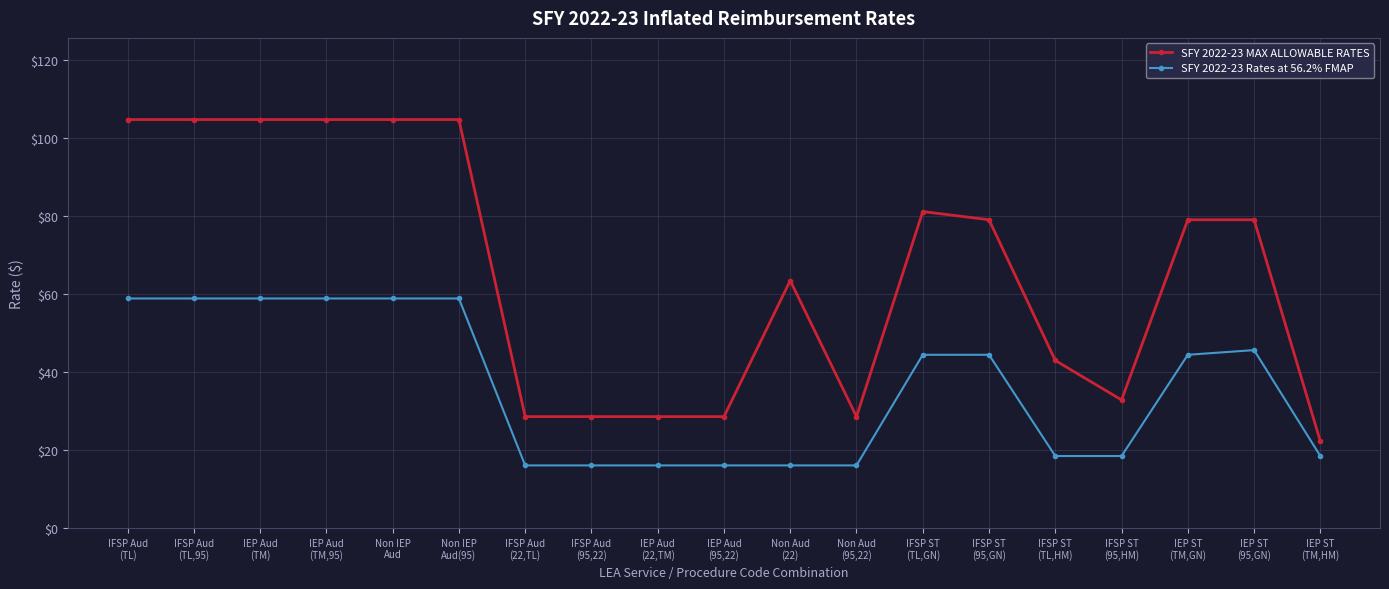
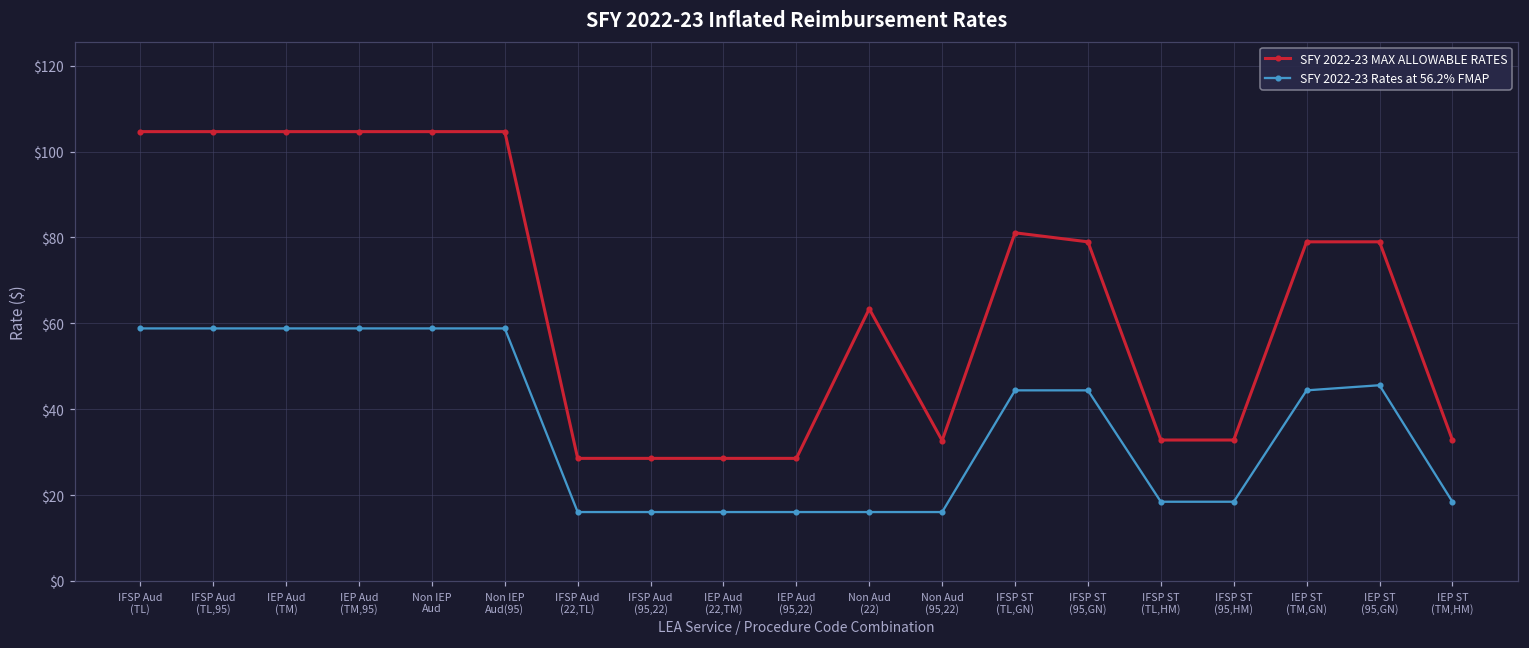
  {
    "SFY 2022-23 MAX ALLOWABLE RATES": {
      "IFSP Aud (TL)": "$105",
      "IFSP Aud (TL,95)": "$105",
      "IEP Aud (TM)": "$105",
      "IEP Aud (TM,95)": "$105",
      "Non IEP Aud": "$105",
      "Non IEP Aud(95)": "$105",
      "IFSP Aud (22,TL)": "$29",
      "IFSP Aud (95,22)": "$29",
      "IEP Aud (22,TM)": "$29",
      "IEP Aud (95,22)": "$29",
      "Non Aud (22)": "$63",
-     "Non Aud (95,22)": "$29",
+     "Non Aud (95,22)": "$33",
      "IFSP ST (TL,GN)": "$81",
      "IFSP ST (95,GN)": "$79",
-     "IFSP ST (TL,HM)": "$43",
+     "IFSP ST (TL,HM)": "$33",
      "IFSP ST (95,HM)": "$33",
      "IEP ST (TM,GN)": "$79",
      "IEP ST (95,GN)": "$79",
-     "IEP ST (TM,HM)": "$22"
+     "IEP ST (TM,HM)": "$33"
    },
    "SFY 2022-23 Rates at 56.2% FMAP": {
      "IFSP Aud (TL)": "$59",
      "IFSP Aud (TL,95)": "$59",
      "IEP Aud (TM)": "$59",
      "IEP Aud (TM,95)": "$59",
      "Non IEP Aud": "$59",
      "Non IEP Aud(95)": "$59",
      "IFSP Aud (22,TL)": "$16",
      "IFSP Aud (95,22)": "$16",
      "IEP Aud (22,TM)": "$16",
      "IEP Aud (95,22)": "$16",
      "Non Aud (22)": "$16",
      "Non Aud (95,22)": "$16",
      "IFSP ST (TL,GN)": "$44",
      "IFSP ST (95,GN)": "$44",
      "IFSP ST (TL,HM)": "$18",
      "IFSP ST (95,HM)": "$18",
      "IEP ST (TM,GN)": "$44",
      "IEP ST (95,GN)": "$46",
      "IEP ST (TM,HM)": "$18"
    }
  }
